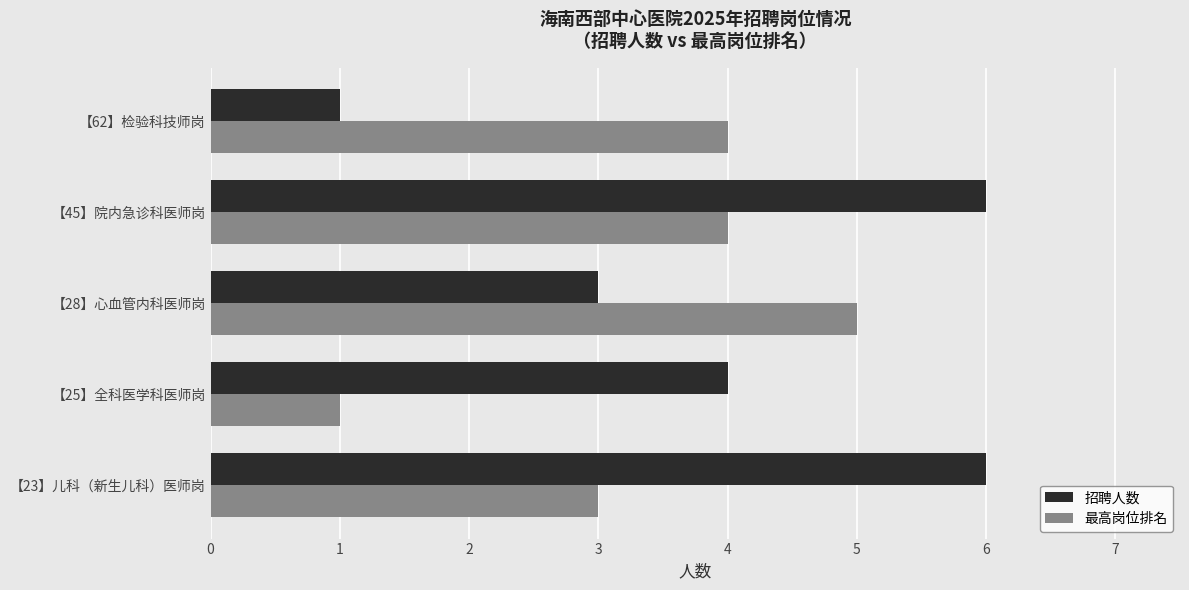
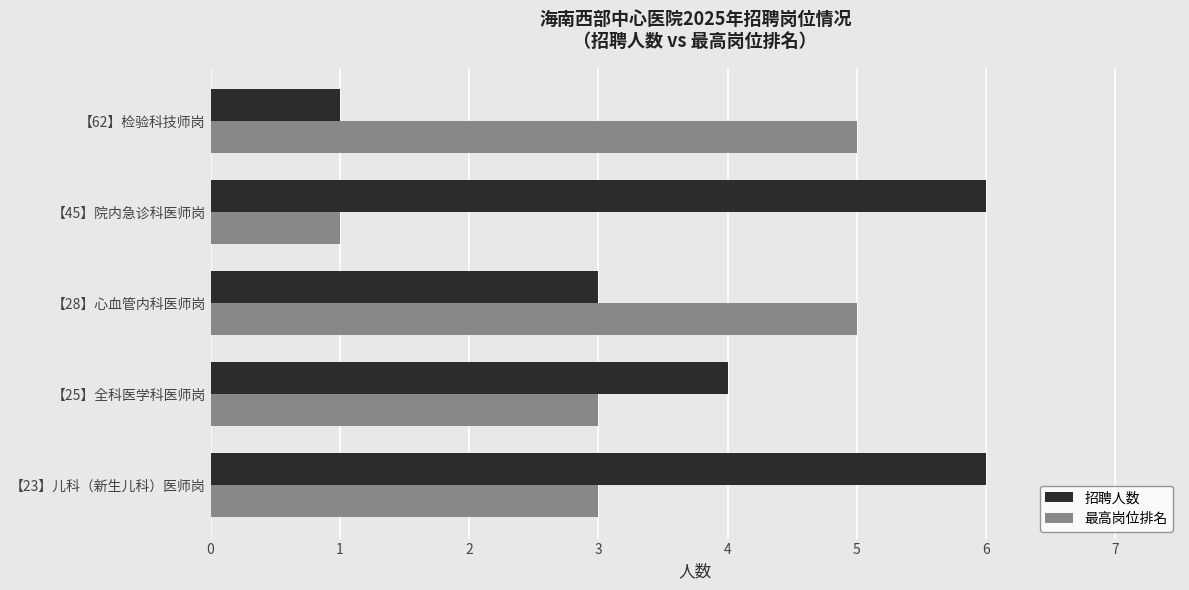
  {
    "招聘人数": {
      "【62】检验科技师岗": 1,
      "【45】院内急诊科医师岗": 6,
      "【28】心血管内科医师岗": 3,
      "【25】全科医学科医师岗": 4,
      "【23】儿科（新生儿科）医师岗": 6
    },
    "最高岗位排名": {
-     "【62】检验科技师岗": 4,
-     "【45】院内急诊科医师岗": 4,
+     "【62】检验科技师岗": 5,
+     "【45】院内急诊科医师岗": 1,
      "【28】心血管内科医师岗": 5,
-     "【25】全科医学科医师岗": 1,
+     "【25】全科医学科医师岗": 3,
      "【23】儿科（新生儿科）医师岗": 3
    }
  }
